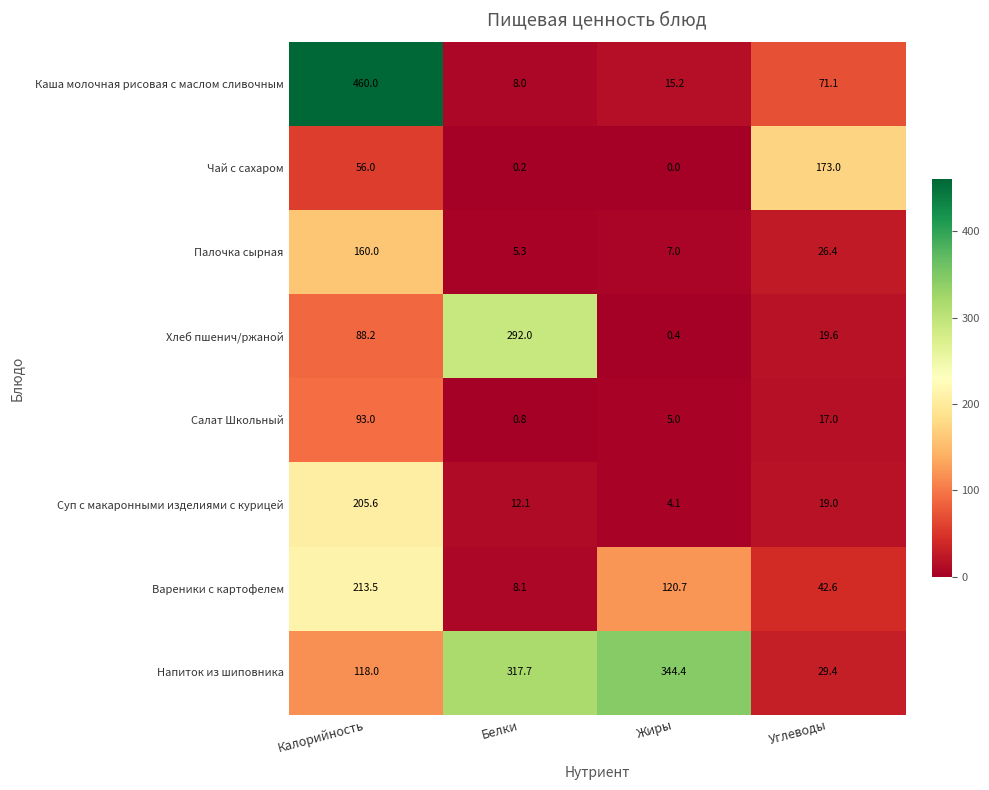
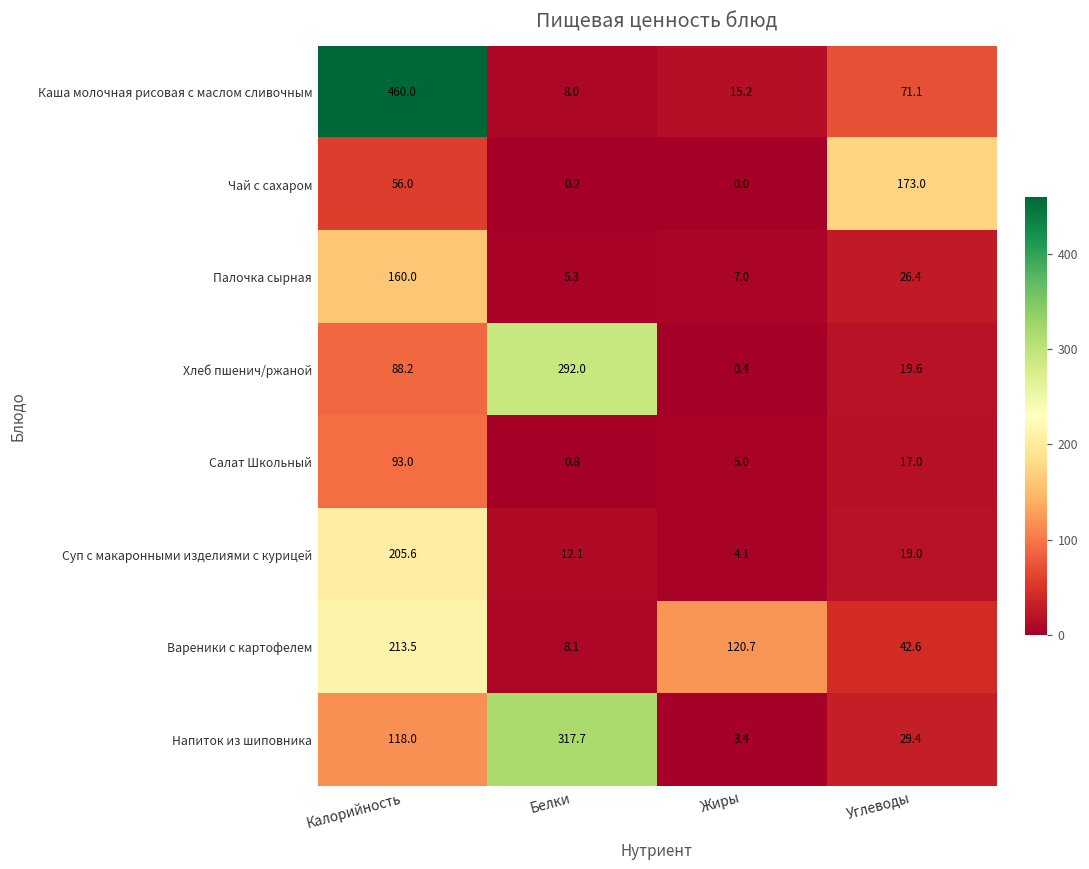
  {
    "Каша молочная рисовая с маслом сливочным": {
      "Калорийность": 460.0,
      "Белки": 8.0,
      "Жиры": 15.2,
      "Углеводы": 71.1
    },
    "Чай с сахаром": {
      "Калорийность": 56.0,
      "Белки": 0.2,
      "Жиры": 0.0,
      "Углеводы": 173.0
    },
    "Палочка сырная": {
      "Калорийность": 160.0,
      "Белки": 5.3,
      "Жиры": 7.0,
      "Углеводы": 26.4
    },
    "Хлеб пшенич/ржаной": {
      "Калорийность": 88.2,
      "Белки": 292.0,
      "Жиры": 0.4,
      "Углеводы": 19.6
    },
    "Салат Школьный": {
      "Калорийность": 93.0,
      "Белки": 0.8,
      "Жиры": 5.0,
      "Углеводы": 17.0
    },
    "Суп с макаронными изделиями с курицей": {
      "Калорийность": 205.6,
      "Белки": 12.1,
      "Жиры": 4.1,
      "Углеводы": 19.0
    },
    "Вареники с картофелем": {
      "Калорийность": 213.5,
      "Белки": 8.1,
      "Жиры": 120.7,
      "Углеводы": 42.6
    },
    "Напиток из шиповника": {
      "Калорийность": 118.0,
      "Белки": 317.7,
-     "Жиры": 344.4,
+     "Жиры": 3.4,
      "Углеводы": 29.4
    }
  }
